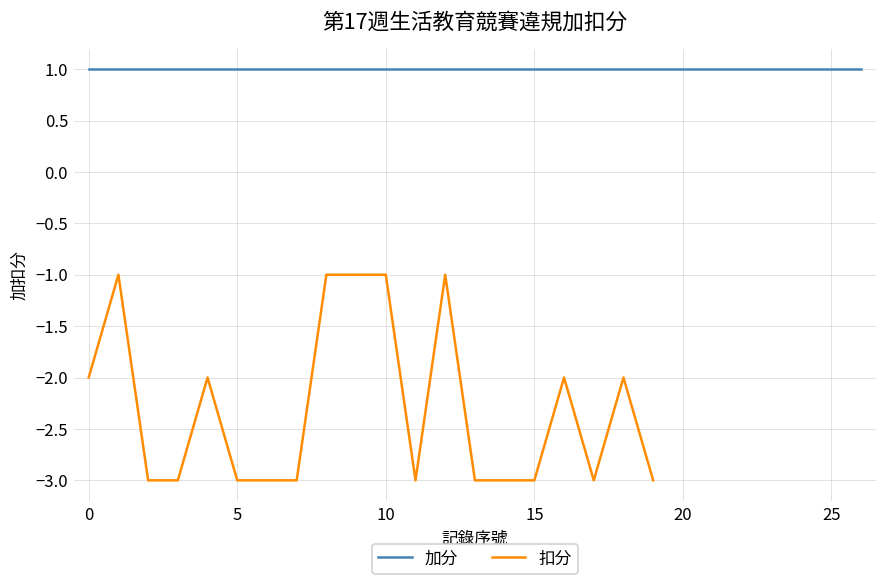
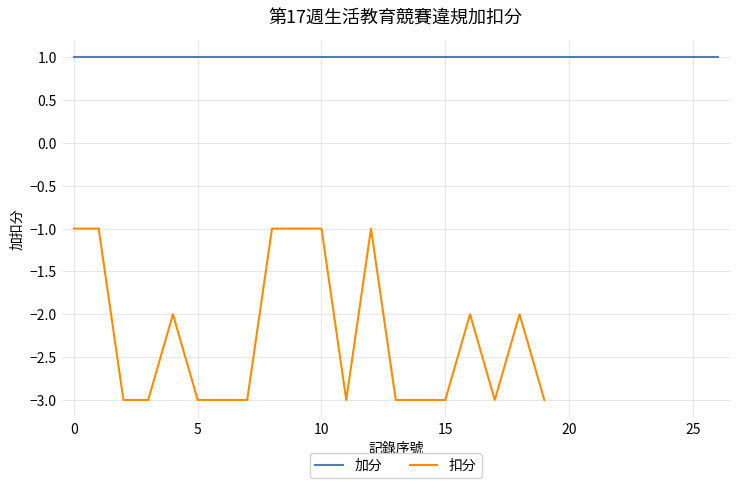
  {
    "加分": {
      "0": 1,
      "5": 1,
      "10": 1,
      "15": 1,
      "20": 1,
      "25": 1
    },
    "扣分": {
-     "0": -2,
+     "0": -1,
      "5": -3,
      "10": -1,
      "15": -3
    }
  }
